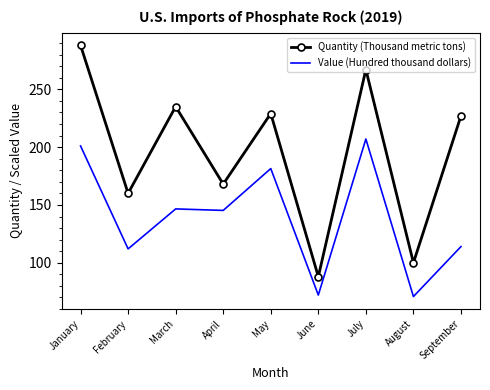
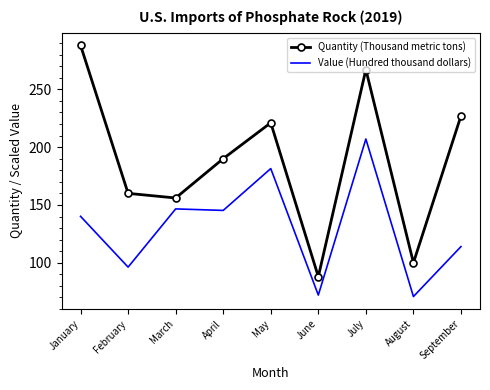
  {
    "Quantity (Thousand metric tons)": {
      "January": 288,
      "February": 160,
-     "March": 235,
-     "April": 168,
-     "May": 229,
+     "March": 156,
+     "April": 190,
+     "May": 221,
      "June": 88,
      "August": 100,
      "September": 227
    },
    "Value (Hundred thousand dollars)": {
-     "January": 201,
-     "February": 112,
+     "January": 140,
+     "February": 96,
      "March": 147,
      "April": 145,
      "May": 181,
      "June": 72,
      "July": 207,
      "August": 71,
      "September": 114
    }
  }
